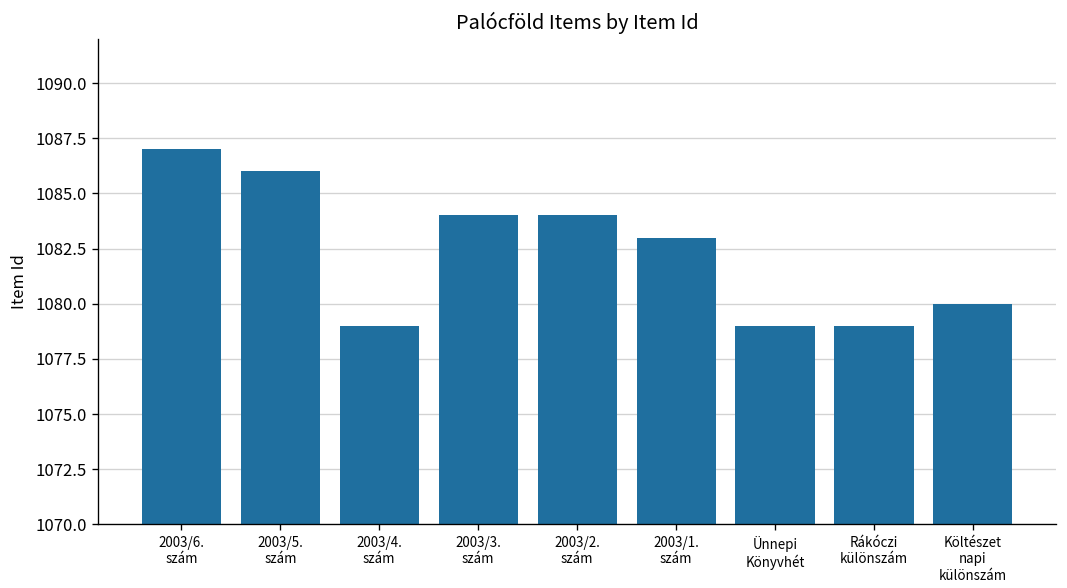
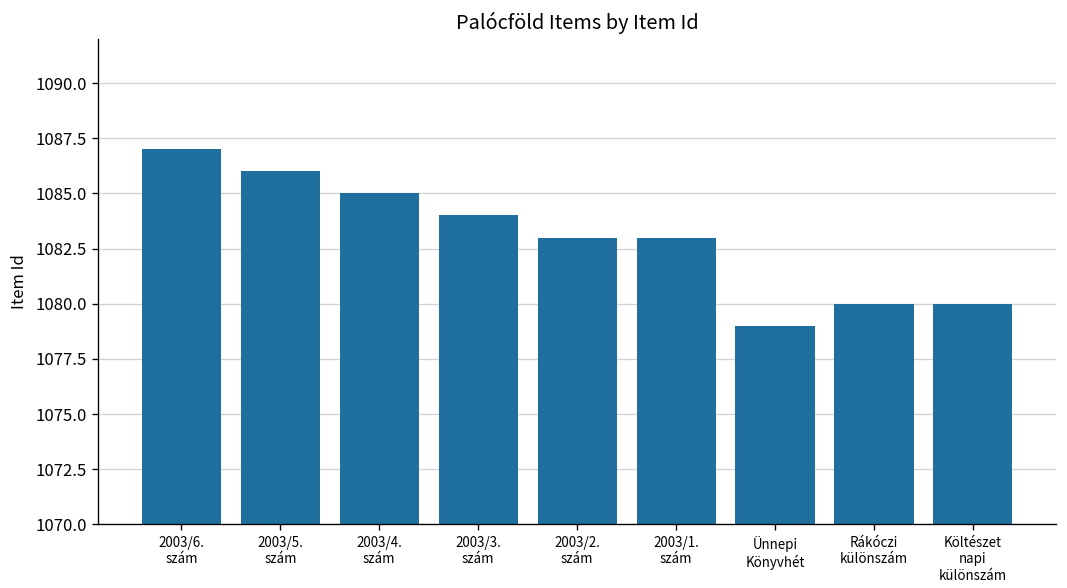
  {
    "2003/6. szám": 1087,
    "2003/5. szám": 1086,
-   "2003/4. szám": 1079,
+   "2003/4. szám": 1085,
    "2003/3. szám": 1084,
-   "2003/2. szám": 1084,
+   "2003/2. szám": 1083,
    "2003/1. szám": 1083,
    "Ünnepi Könyvhét": 1079,
-   "Rákóczi különszám": 1079,
+   "Rákóczi különszám": 1080,
    "Költészet napi különszám": 1080
  }
